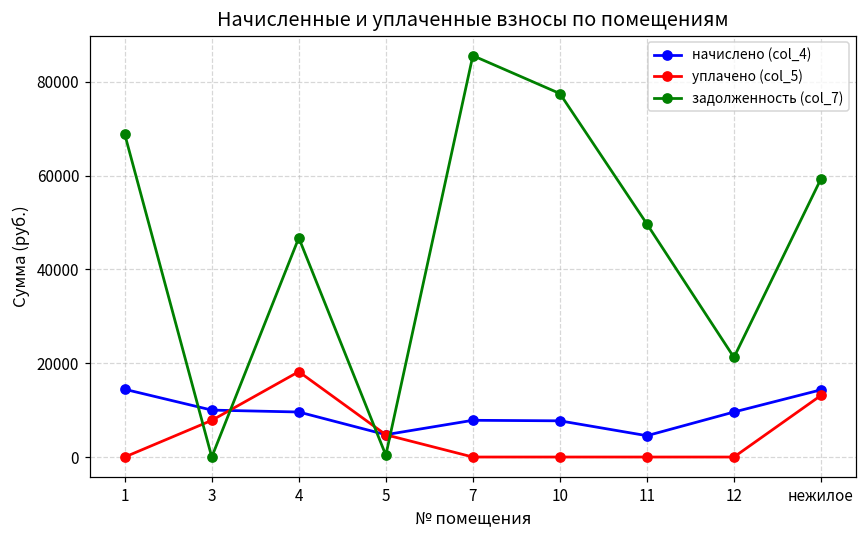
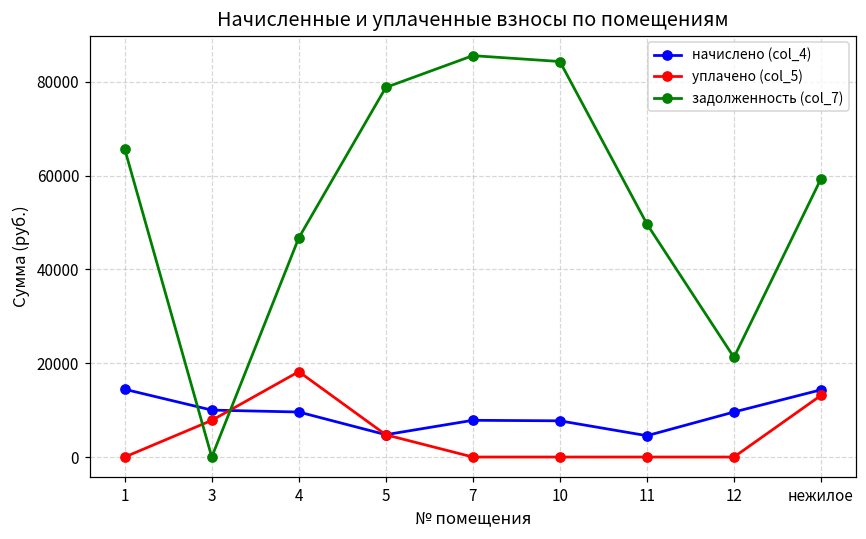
  {
    "начислено (col_4)": {
      "1": 14000,
      "3": 10000,
      "4": 10000,
      "7": 8000,
      "10": 8000,
      "11": 5000,
      "12": 10000,
      "нежилое": 14000
    },
    "уплачено (col_5)": {
      "1": 0,
      "3": 8000,
      "4": 18000,
      "7": 0,
      "10": 0,
      "11": 0,
      "12": 0,
      "нежилое": 13000
    },
    "задолженность (col_7)": {
-     "1": 69000,
+     "1": 66000,
      "3": 0,
      "4": 47000,
-     "5": 0,
+     "5": 79000,
      "7": 86000,
-     "10": 78000,
+     "10": 84000,
      "11": 50000,
      "12": 21000,
      "нежилое": 59000
    }
  }
